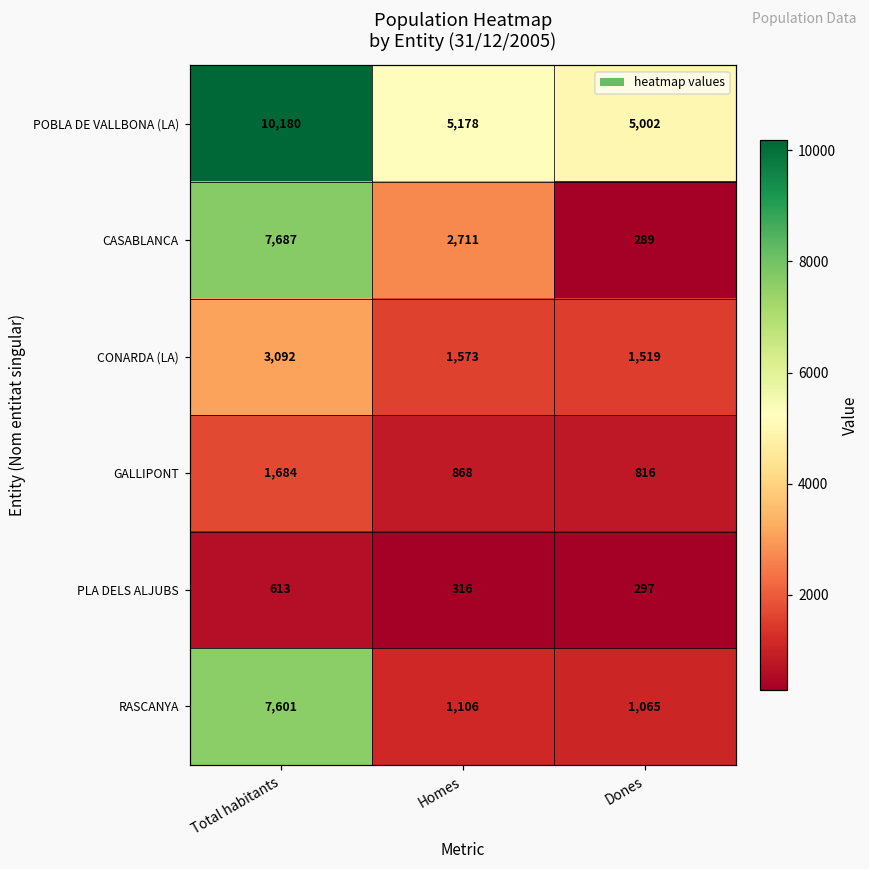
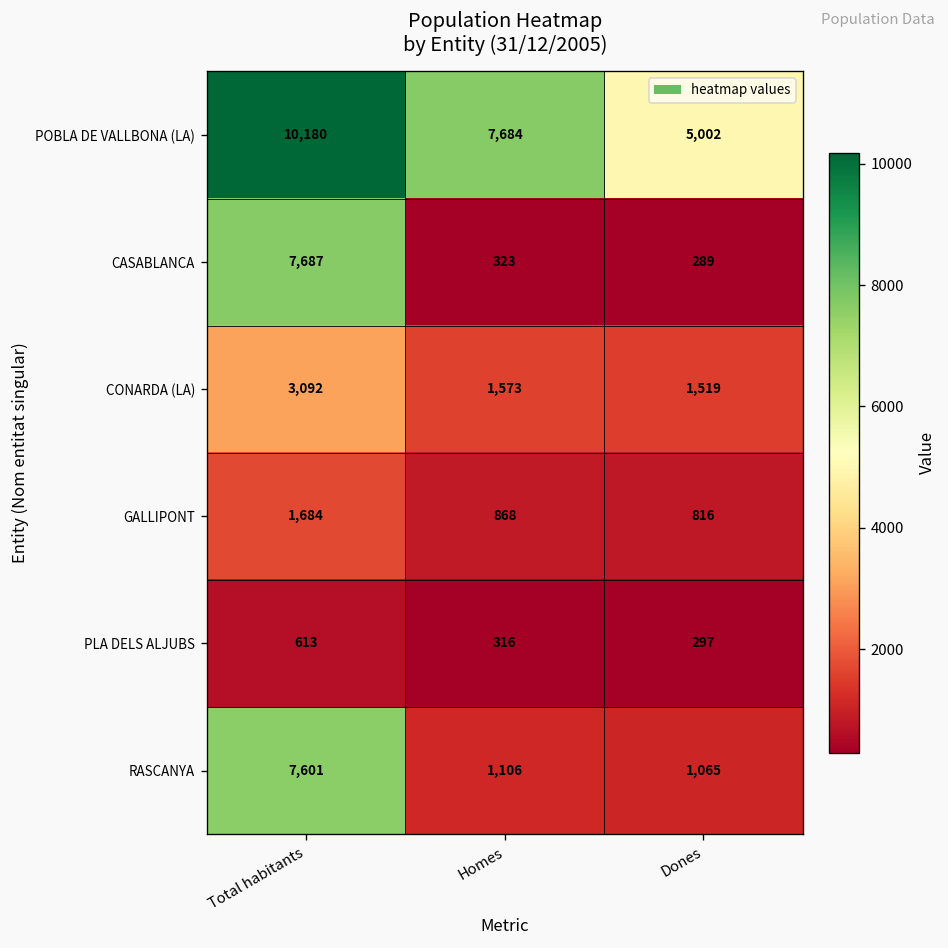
  {
    "POBLA DE VALLBONA (LA)": {
      "Total habitants": "10,180",
-     "Homes": "5,178",
+     "Homes": "7,684",
      "Dones": "5,002"
    },
    "CASABLANCA": {
      "Total habitants": "7,687",
-     "Homes": "2,711",
+     "Homes": "323",
      "Dones": "289"
    },
    "CONARDA (LA)": {
      "Total habitants": "3,092",
      "Homes": "1,573",
      "Dones": "1,519"
    },
    "GALLIPONT": {
      "Total habitants": "1,684",
      "Homes": "868",
      "Dones": "816"
    },
    "PLA DELS ALJUBS": {
      "Total habitants": "613",
      "Homes": "316",
      "Dones": "297"
    },
    "RASCANYA": {
      "Total habitants": "7,601",
      "Homes": "1,106",
      "Dones": "1,065"
    }
  }
